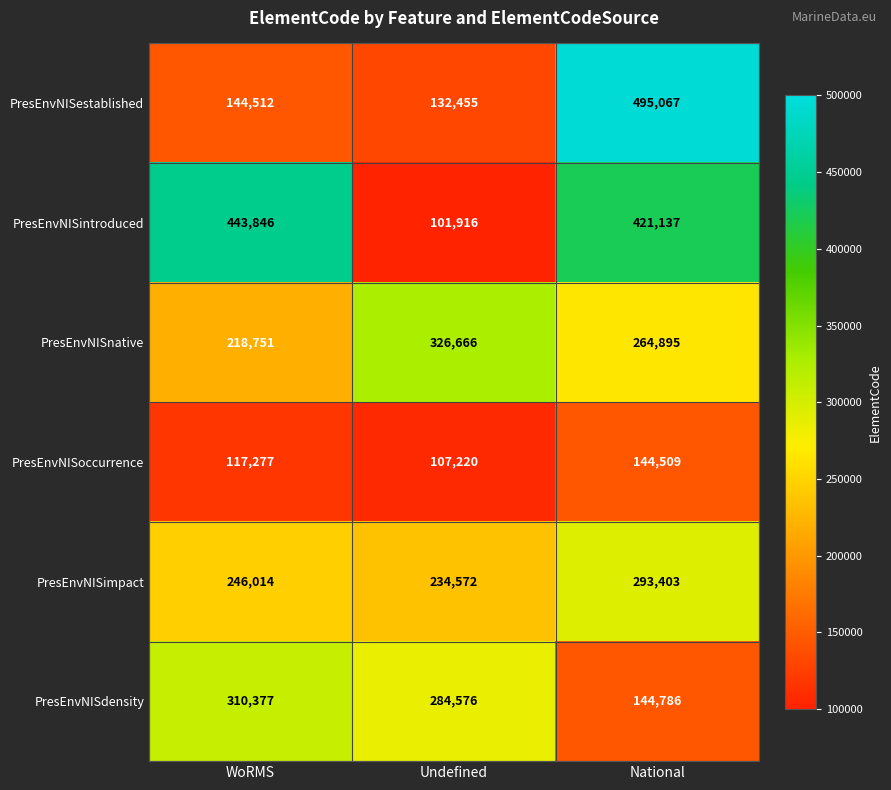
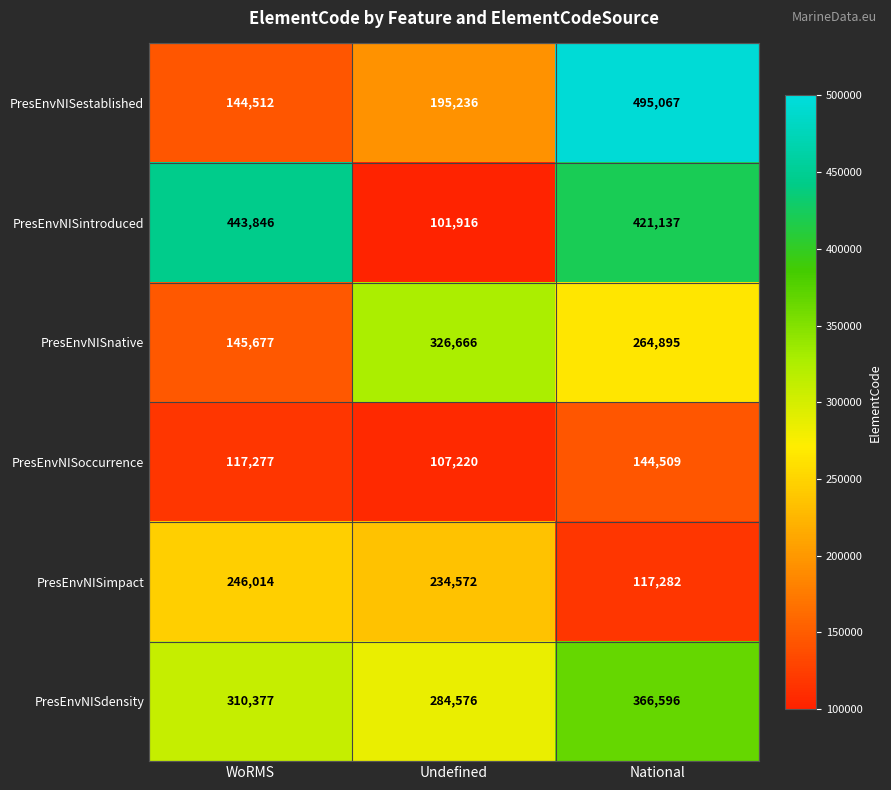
  {
    "PresEnvNISestablished": {
      "WoRMS": "144,512",
-     "Undefined": "132,455",
+     "Undefined": "195,236",
      "National": "495,067"
    },
    "PresEnvNISintroduced": {
      "WoRMS": "443,846",
      "Undefined": "101,916",
      "National": "421,137"
    },
    "PresEnvNISnative": {
-     "WoRMS": "218,751",
+     "WoRMS": "145,677",
      "Undefined": "326,666",
      "National": "264,895"
    },
    "PresEnvNISoccurrence": {
      "WoRMS": "117,277",
      "Undefined": "107,220",
      "National": "144,509"
    },
    "PresEnvNISimpact": {
      "WoRMS": "246,014",
      "Undefined": "234,572",
-     "National": "293,403"
+     "National": "117,282"
    },
    "PresEnvNISdensity": {
      "WoRMS": "310,377",
      "Undefined": "284,576",
-     "National": "144,786"
+     "National": "366,596"
    }
  }
